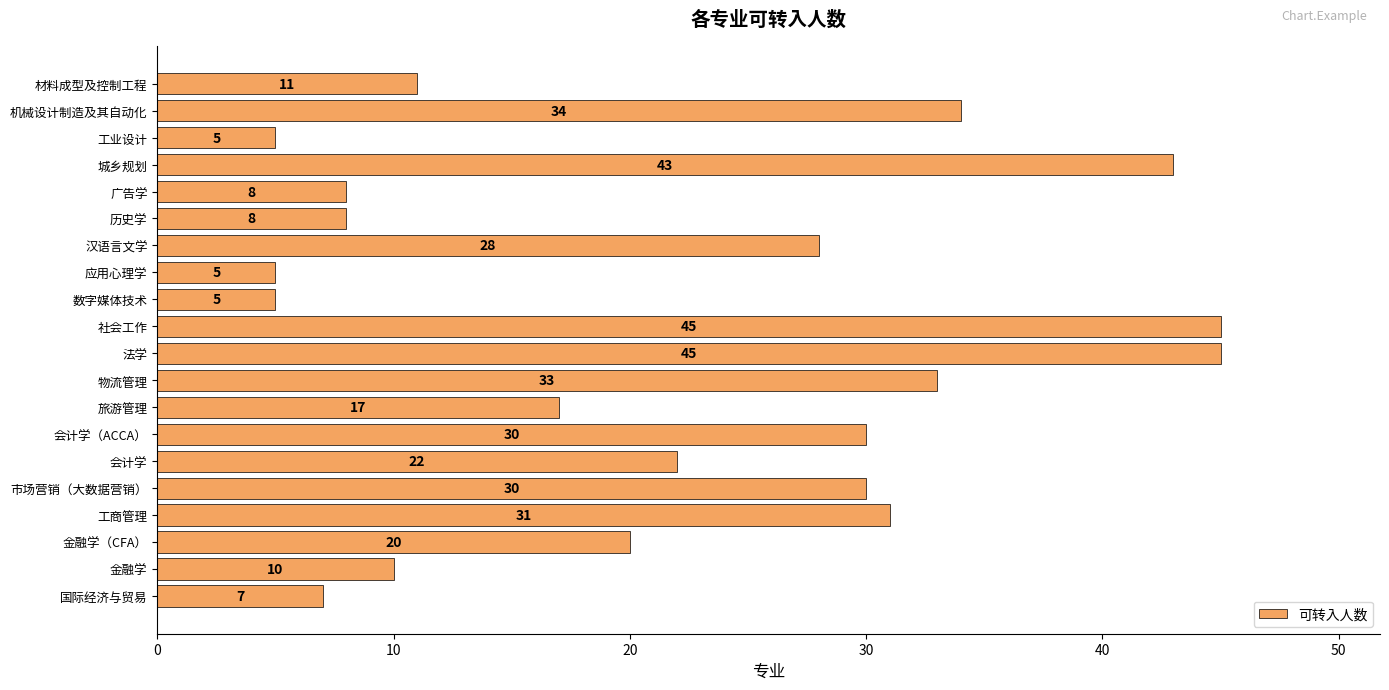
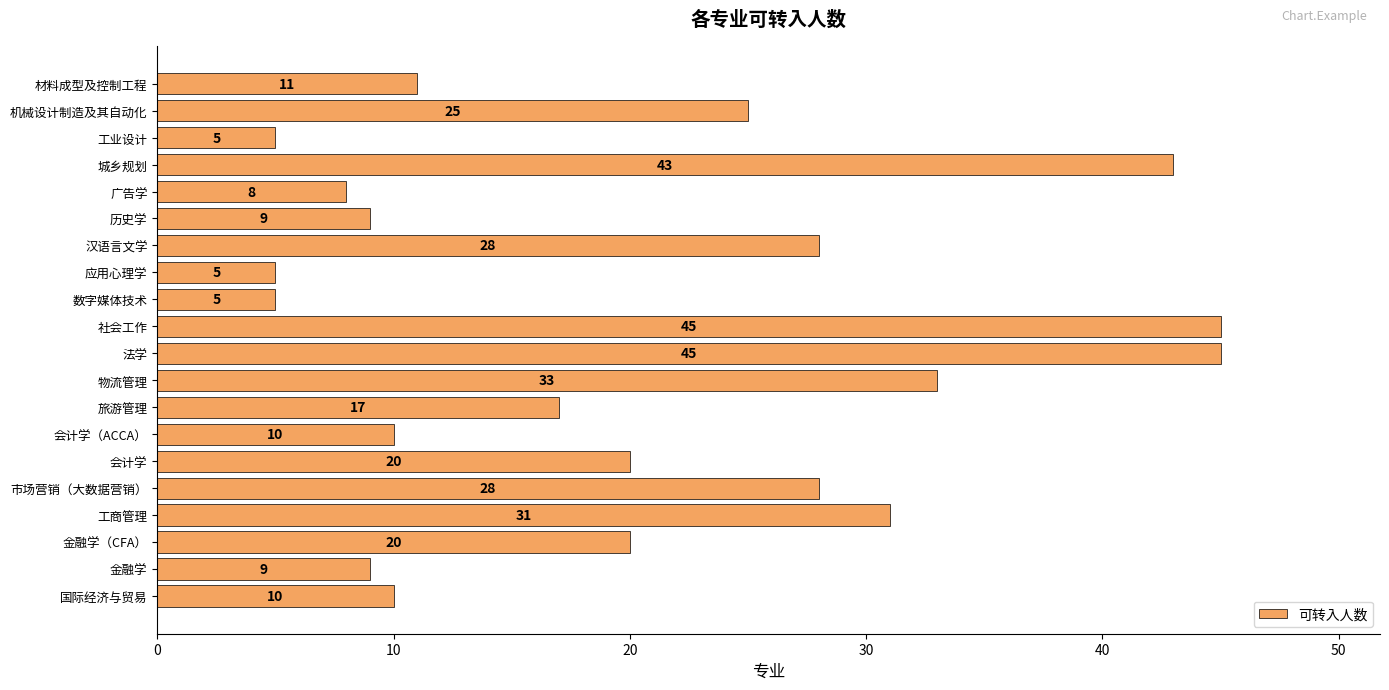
  {
    "材料成型及控制工程": 11,
-   "机械设计制造及其自动化": 34,
+   "机械设计制造及其自动化": 25,
    "工业设计": 5,
    "城乡规划": 43,
    "广告学": 8,
-   "历史学": 8,
+   "历史学": 9,
    "汉语言文学": 28,
    "应用心理学": 5,
    "数字媒体技术": 5,
    "社会工作": 45,
    "法学": 45,
    "物流管理": 33,
    "旅游管理": 17,
-   "会计学（ACCA）": 30,
-   "会计学": 22,
-   "市场营销（大数据营销）": 30,
+   "会计学（ACCA）": 10,
+   "会计学": 20,
+   "市场营销（大数据营销）": 28,
    "工商管理": 31,
    "金融学（CFA）": 20,
-   "金融学": 10,
-   "国际经济与贸易": 7
+   "金融学": 9,
+   "国际经济与贸易": 10
  }
